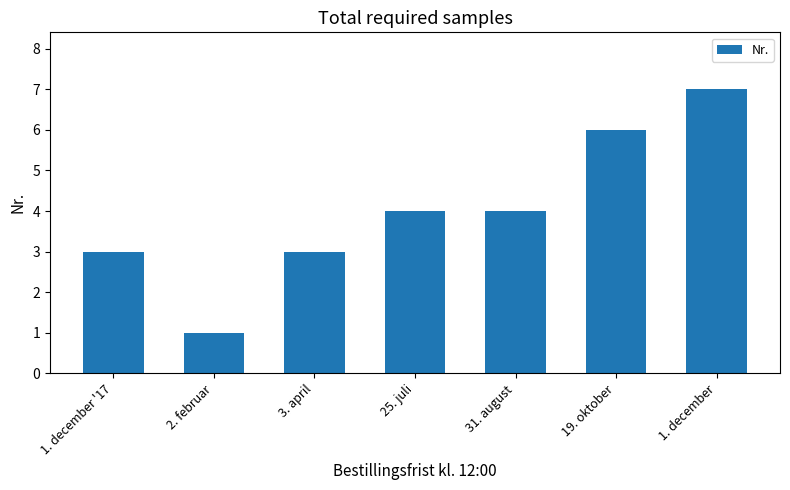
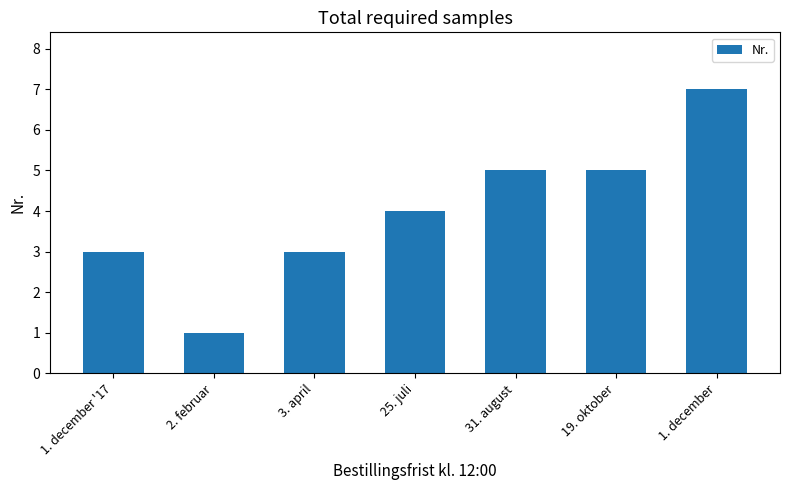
  {
    "1. december '17": 3,
    "2. februar": 1,
    "3. april": 3,
    "25. juli": 4,
-   "31. august": 4,
-   "19. oktober": 6,
+   "31. august": 5,
+   "19. oktober": 5,
    "1. december": 7
  }
